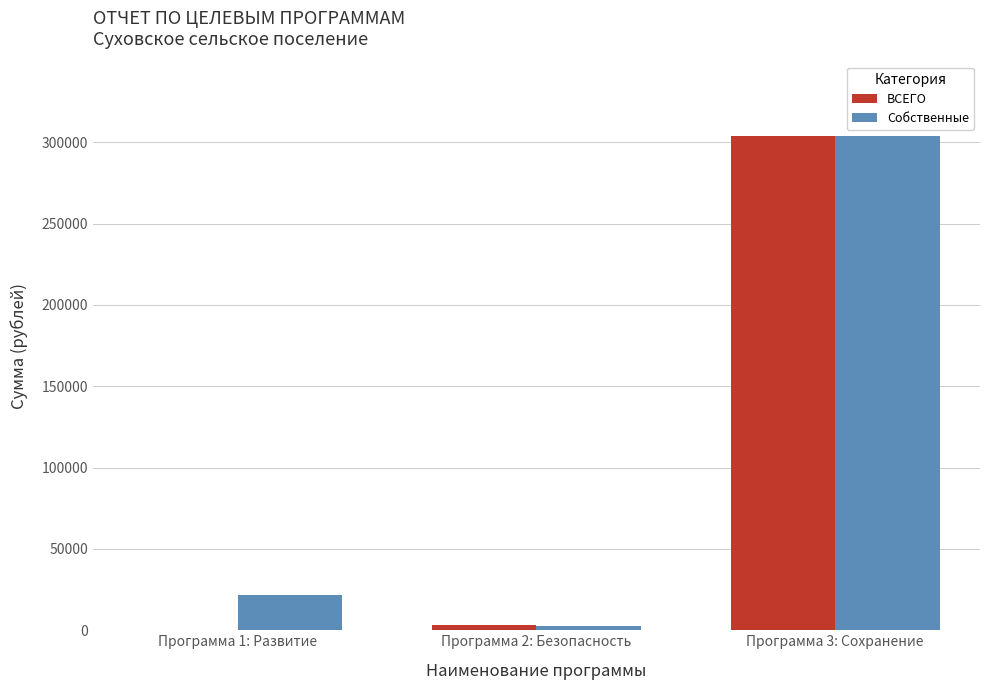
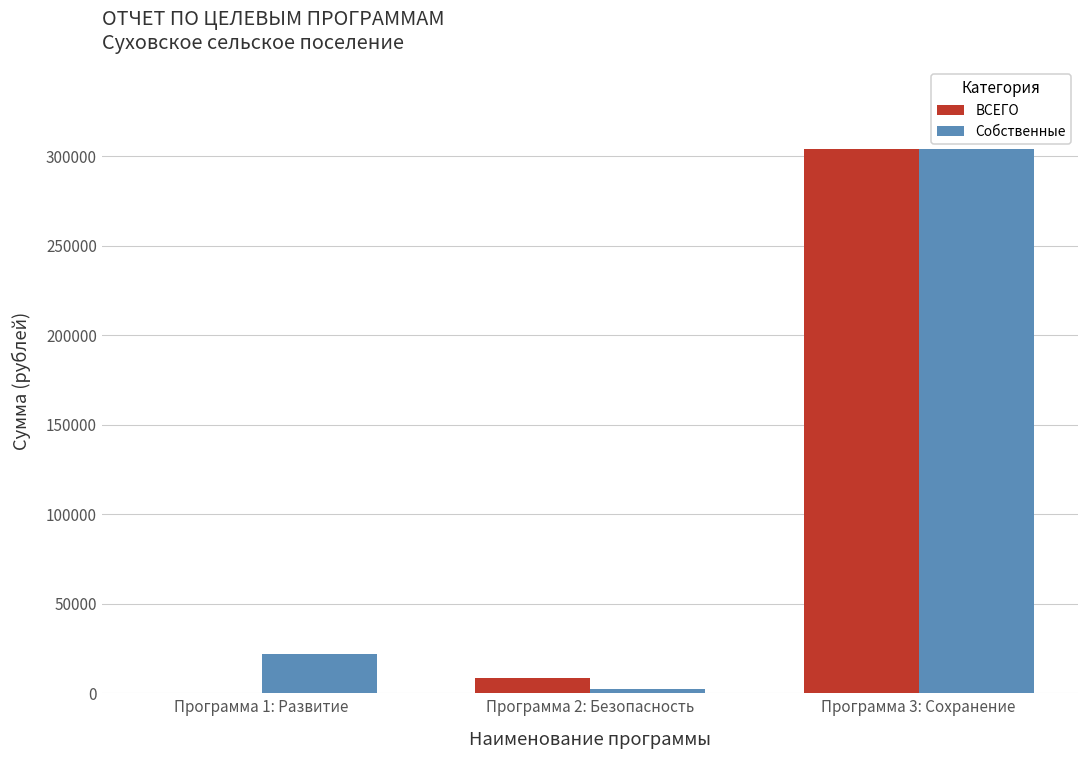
  {
    "ВСЕГО": {
      "Программа 1: Развитие": 0,
-     "Программа 2: Безопасность": 3000,
+     "Программа 2: Безопасность": 9000,
      "Программа 3: Сохранение": 304000
    },
    "Собственные": {
      "Программа 1: Развитие": 22000,
      "Программа 2: Безопасность": 3000,
      "Программа 3: Сохранение": 304000
    }
  }
